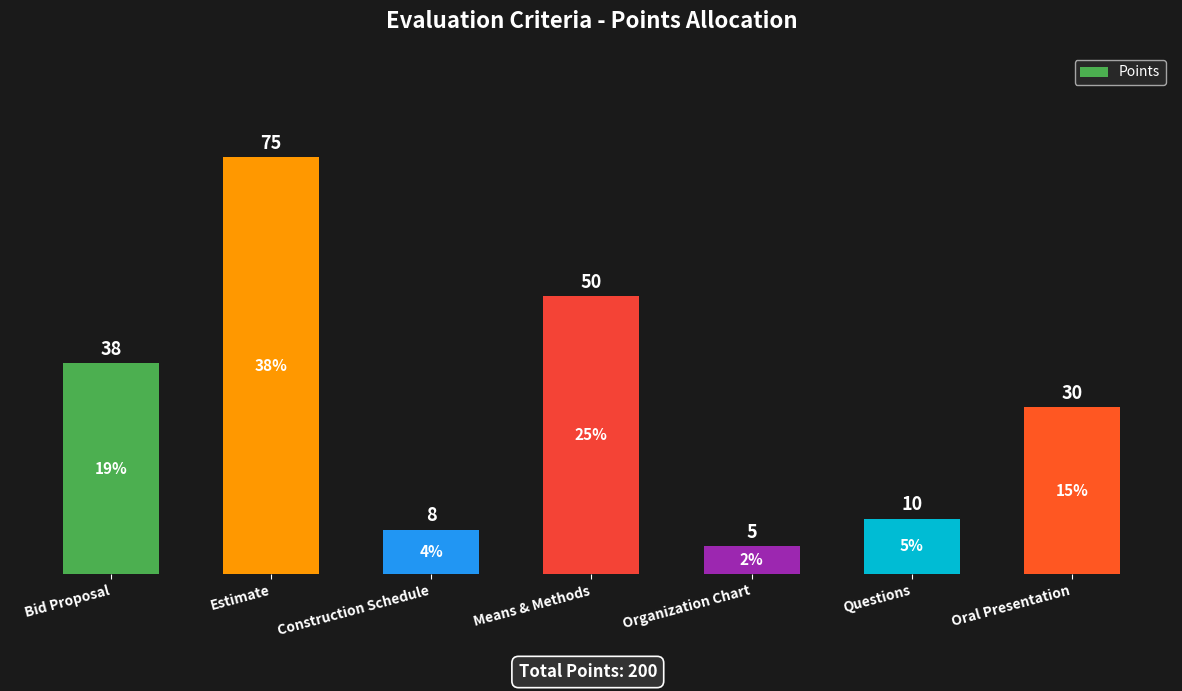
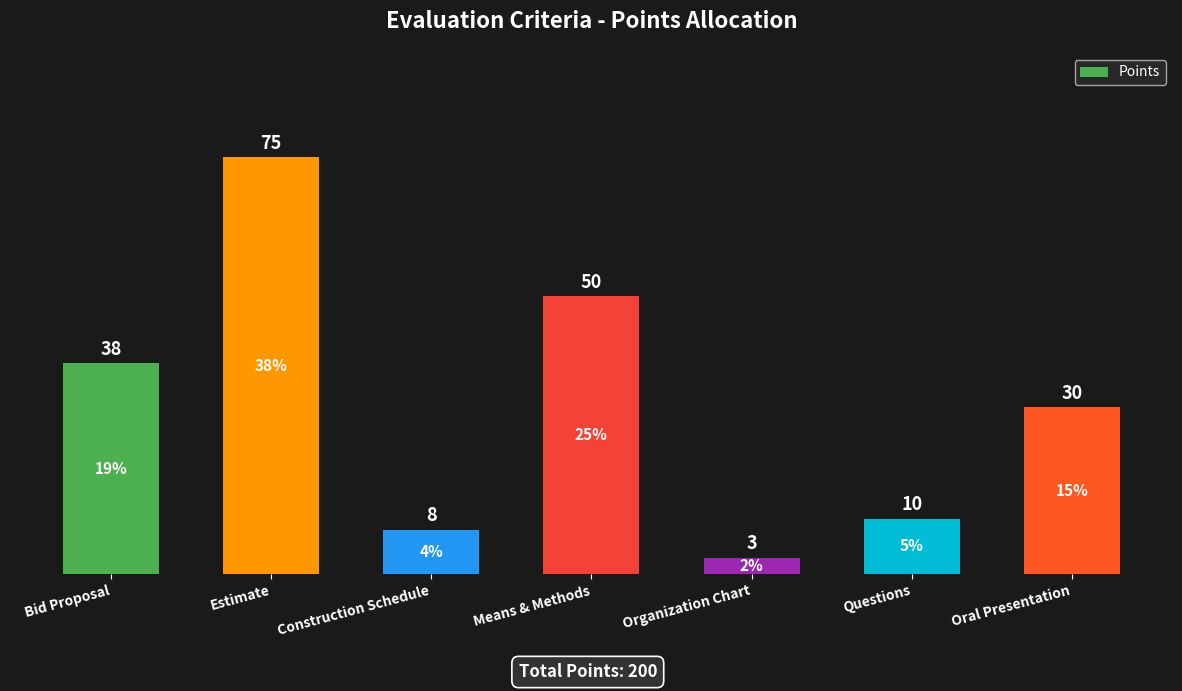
  {
    "Bid Proposal": 38,
    "Estimate": 75,
    "Construction Schedule": 8,
    "Means & Methods": 50,
-   "Organization Chart": 5,
+   "Organization Chart": 3,
    "Questions": 10,
    "Oral Presentation": 30
  }
